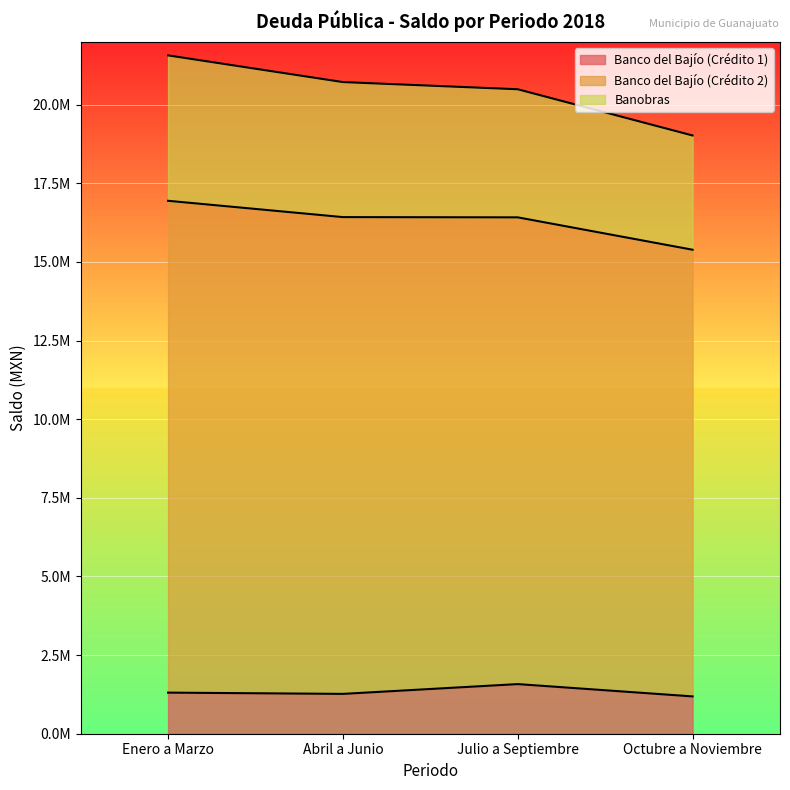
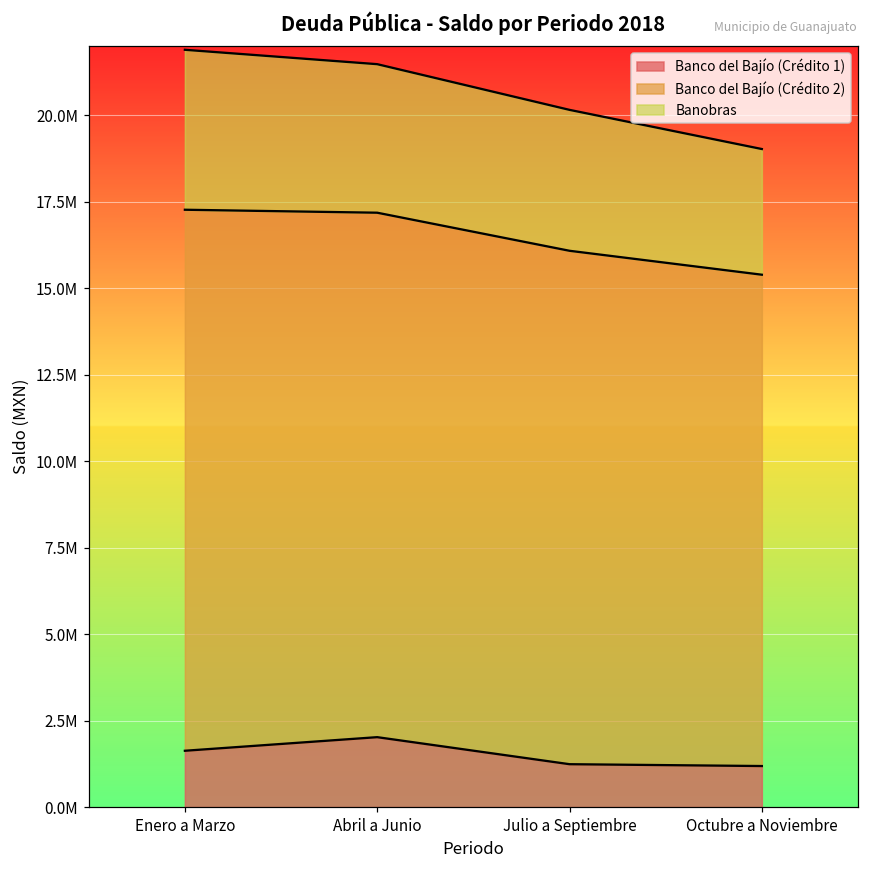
  {
    "Banco del Bajío (Crédito 1)": {
-     "Enero a Marzo": 1300000,
-     "Abril a Junio": 1300000,
-     "Julio a Septiembre": 1600000,
+     "Enero a Marzo": 1600000,
+     "Abril a Junio": 2000000,
+     "Julio a Septiembre": 1200000,
      "Octubre a Noviembre": 1200000
    },
    "Banco del Bajío (Crédito 2)": {
      "Enero a Marzo": 15600000,
      "Abril a Junio": 15200000,
      "Julio a Septiembre": 14800000,
      "Octubre a Noviembre": 14200000
    },
    "Banobras": {
      "Enero a Marzo": 4600000,
      "Abril a Junio": 4300000,
      "Julio a Septiembre": 4100000,
      "Octubre a Noviembre": 3600000
    }
  }
